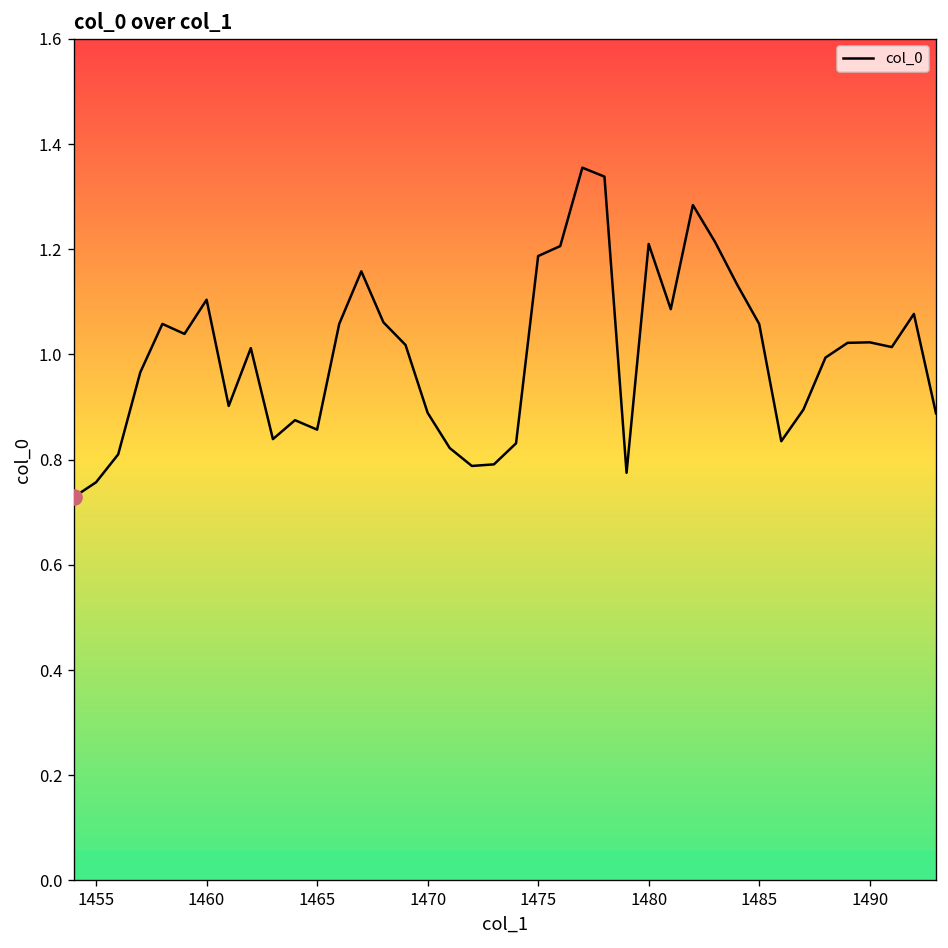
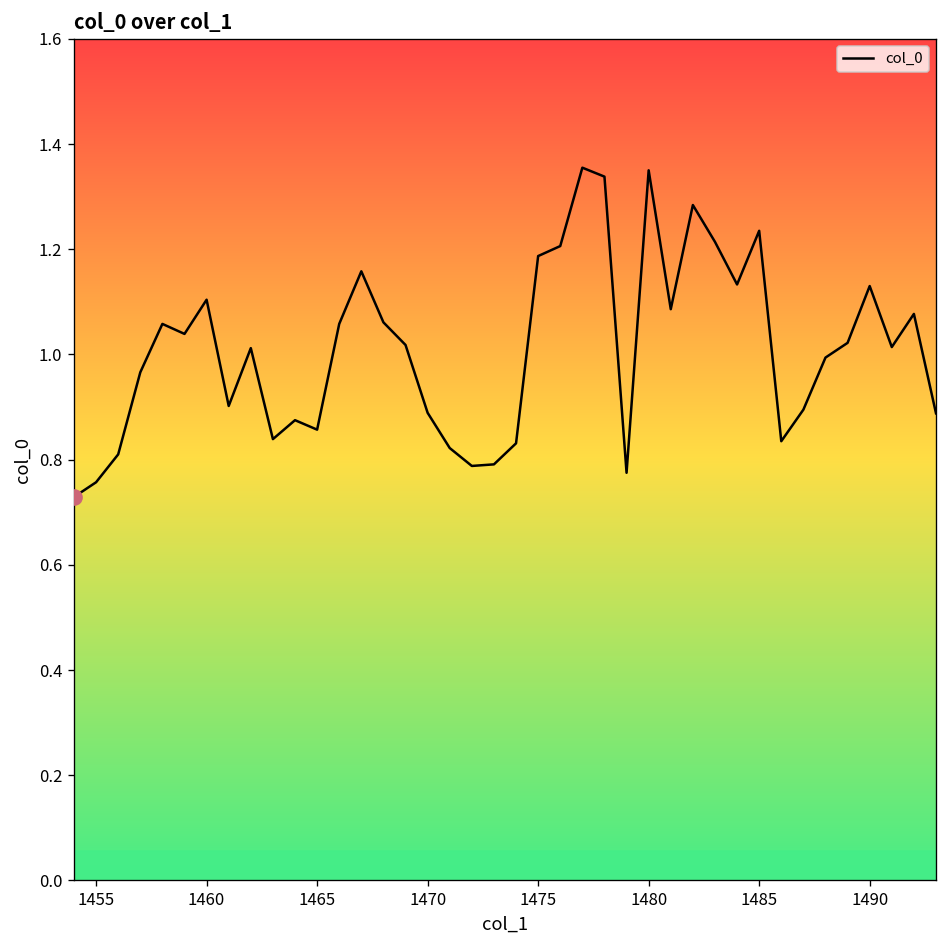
  {
    "col_0": {
      "1455": 0.76,
      "1460": 1.10,
      "1465": 0.86,
      "1470": 0.89,
      "1475": 1.19,
-     "1480": 1.21,
-     "1485": 1.06,
-     "1490": 1.02
+     "1480": 1.35,
+     "1485": 1.24,
+     "1490": 1.13
    }
  }
